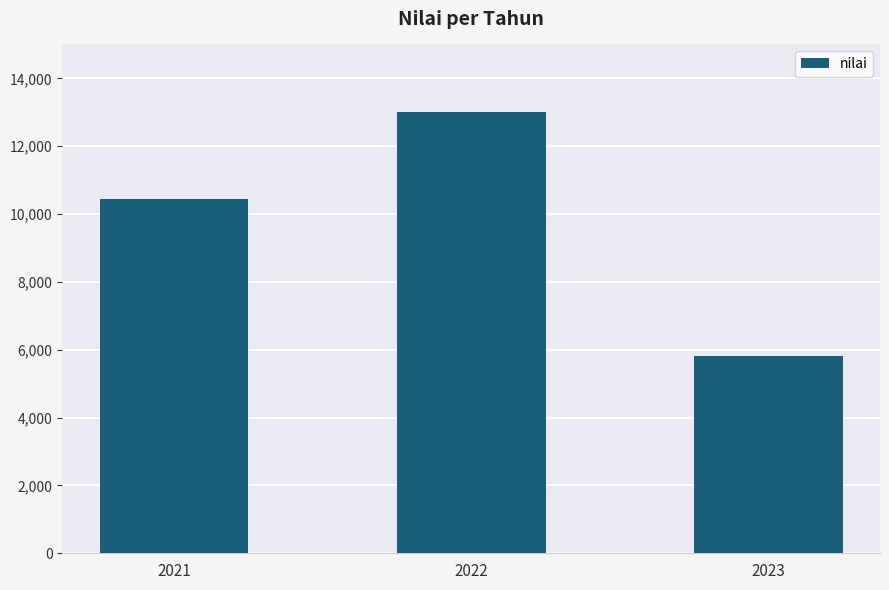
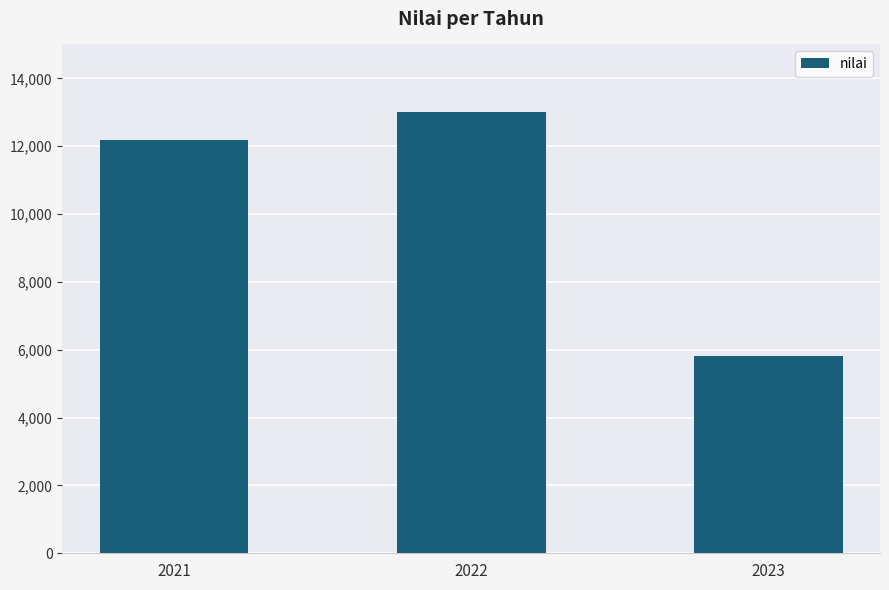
  {
-   "2021": "10,500",
+   "2021": "12,200",
    "2022": "13,000",
    "2023": "5,800"
  }
